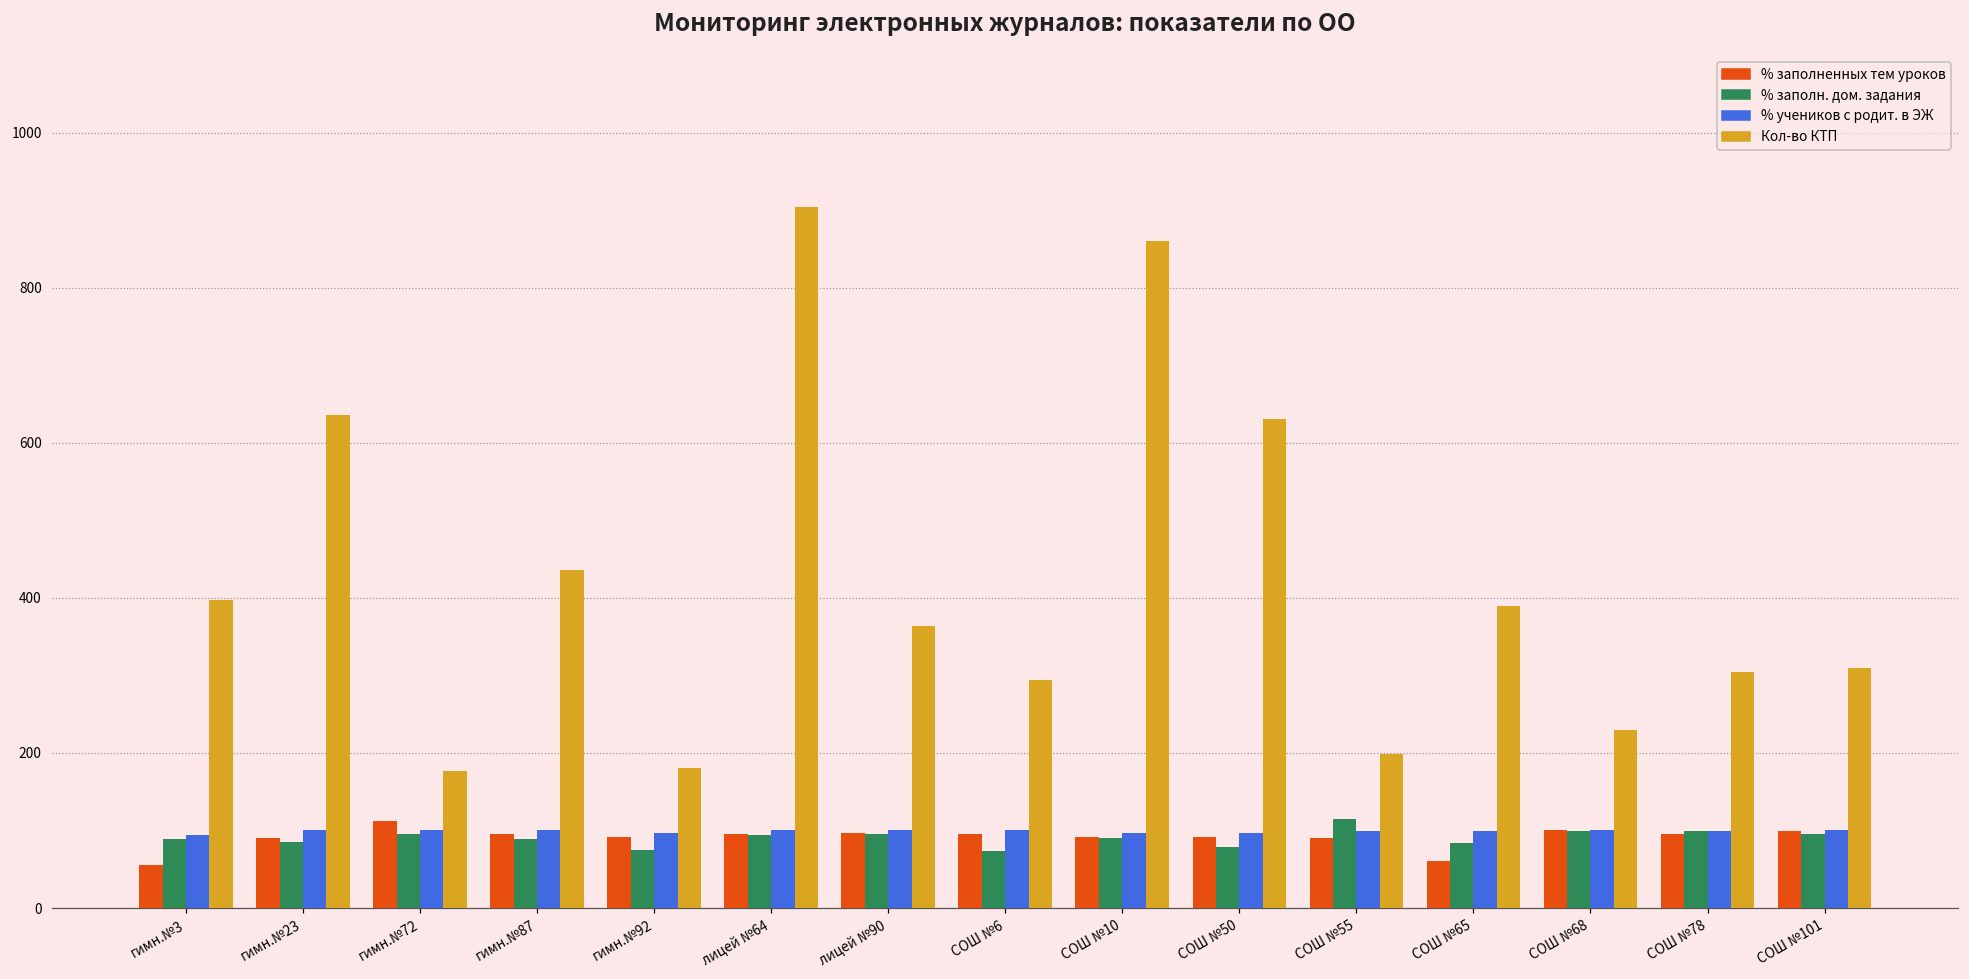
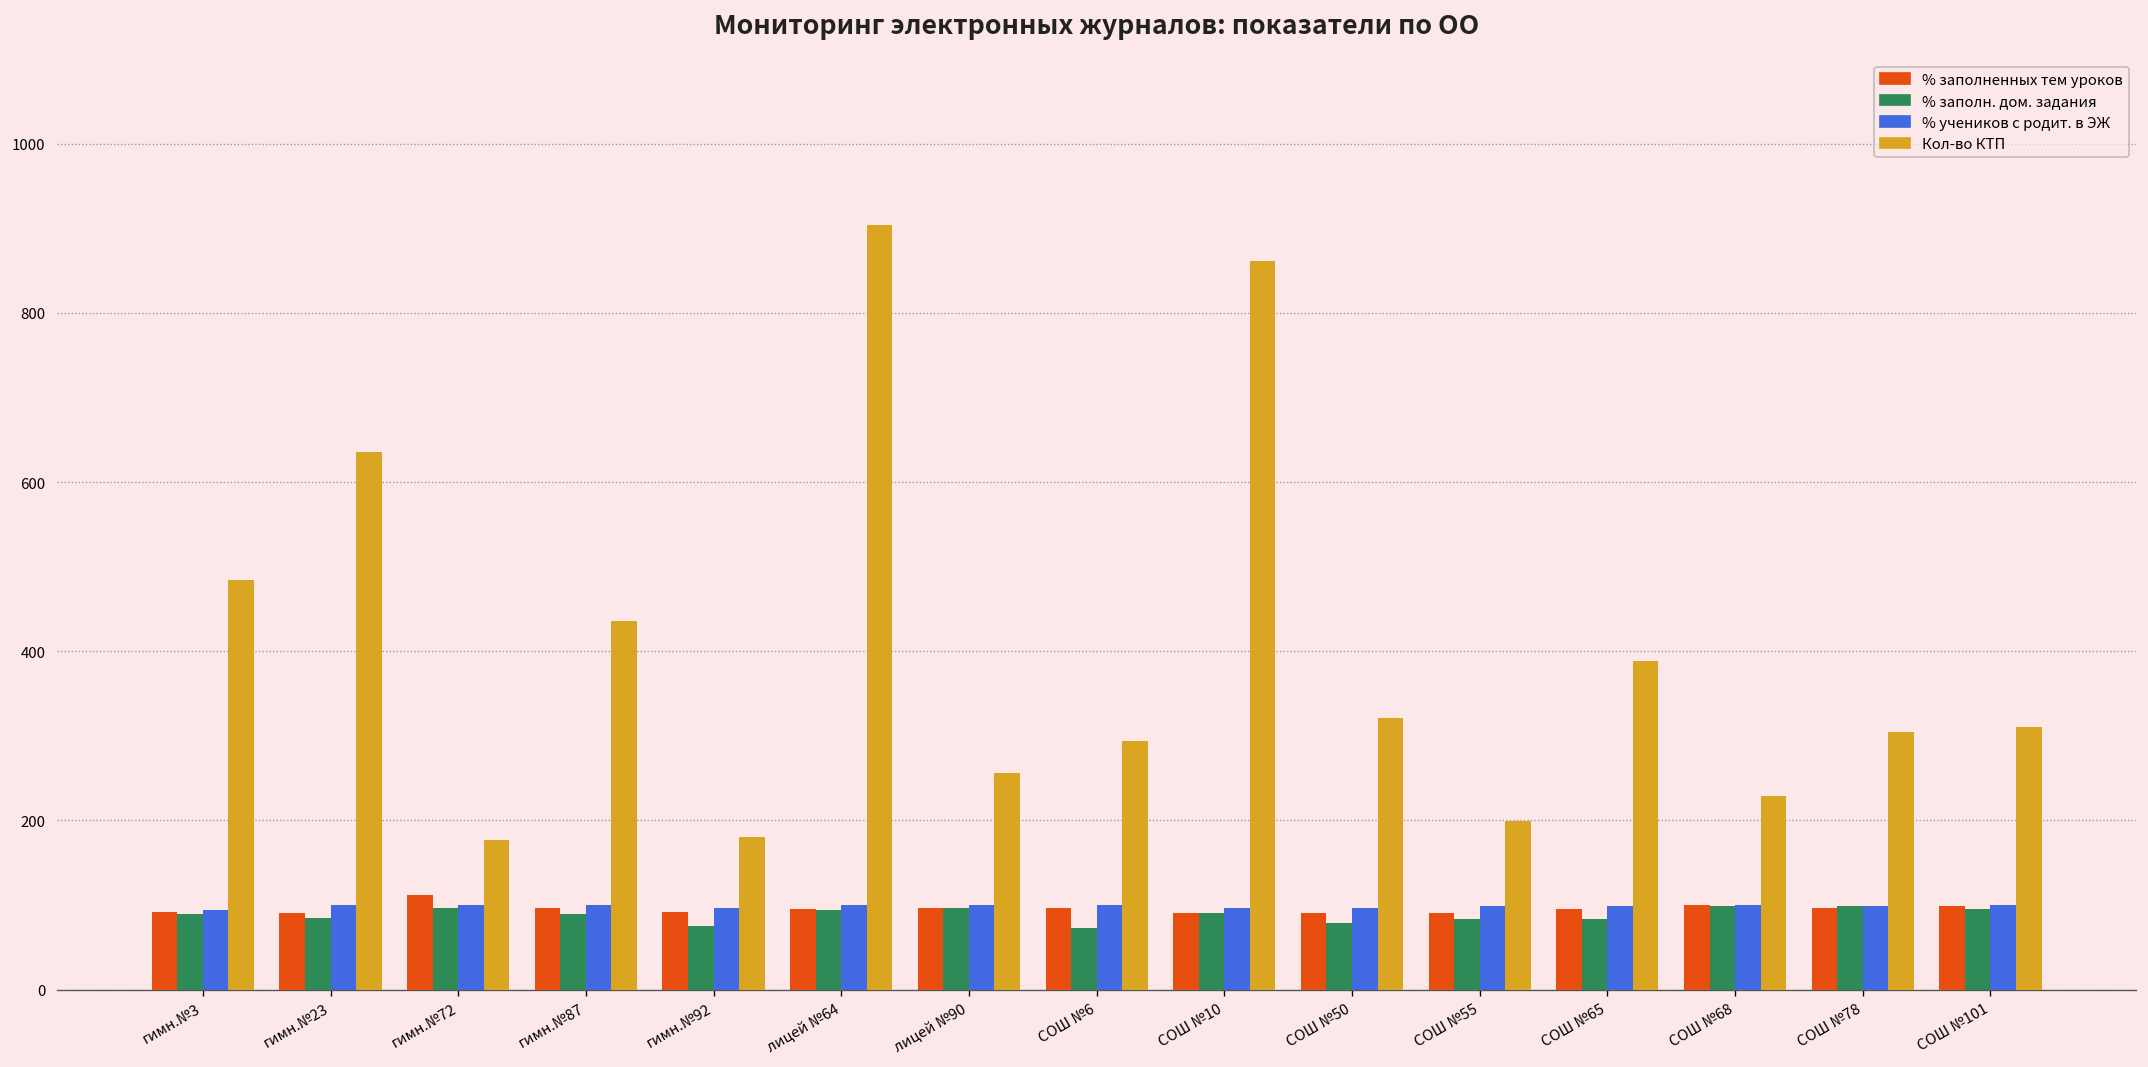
  {
    "% заполненных тем уроков": {
-     "гимн.№3": 60,
+     "гимн.№3": 90,
      "гимн.№23": 90,
      "гимн.№72": 110,
      "гимн.№87": 100,
      "гимн.№92": 90,
      "лицей №64": 100,
      "лицей №90": 100,
      "СОШ №6": 100,
      "СОШ №10": 90,
      "СОШ №50": 90,
      "СОШ №55": 90,
-     "СОШ №65": 60,
+     "СОШ №65": 100,
      "СОШ №68": 100,
      "СОШ №78": 100,
      "СОШ №101": 100
    },
    "% заполн. дом. задания": {
      "гимн.№3": 90,
      "гимн.№23": 90,
      "гимн.№72": 100,
      "гимн.№87": 90,
      "гимн.№92": 80,
      "лицей №64": 90,
      "лицей №90": 100,
      "СОШ №6": 70,
      "СОШ №10": 90,
      "СОШ №50": 80,
-     "СОШ №55": 120,
+     "СОШ №55": 80,
      "СОШ №65": 80,
      "СОШ №68": 100,
      "СОШ №78": 100,
      "СОШ №101": 100
    },
    "% учеников с родит. в ЭЖ": {
      "гимн.№3": 90,
      "гимн.№23": 100,
      "гимн.№72": 100,
      "гимн.№87": 100,
      "гимн.№92": 100,
      "лицей №64": 100,
      "лицей №90": 100,
      "СОШ №6": 100,
      "СОШ №10": 100,
      "СОШ №50": 100,
      "СОШ №55": 100,
      "СОШ №65": 100,
      "СОШ №68": 100,
      "СОШ №78": 100,
      "СОШ №101": 100
    },
    "Кол-во КТП": {
-     "гимн.№3": 400,
+     "гимн.№3": 480,
      "гимн.№23": 640,
      "гимн.№72": 180,
      "гимн.№87": 440,
      "гимн.№92": 180,
      "лицей №64": 900,
-     "лицей №90": 360,
+     "лицей №90": 260,
      "СОШ №6": 290,
      "СОШ №10": 860,
-     "СОШ №50": 630,
+     "СОШ №50": 320,
      "СОШ №55": 200,
      "СОШ №65": 390,
      "СОШ №68": 230,
      "СОШ №78": 310,
      "СОШ №101": 310
    }
  }
